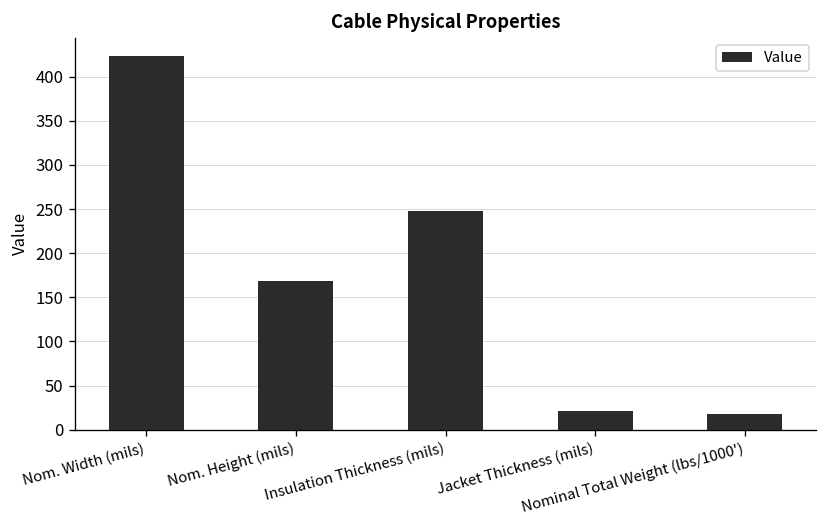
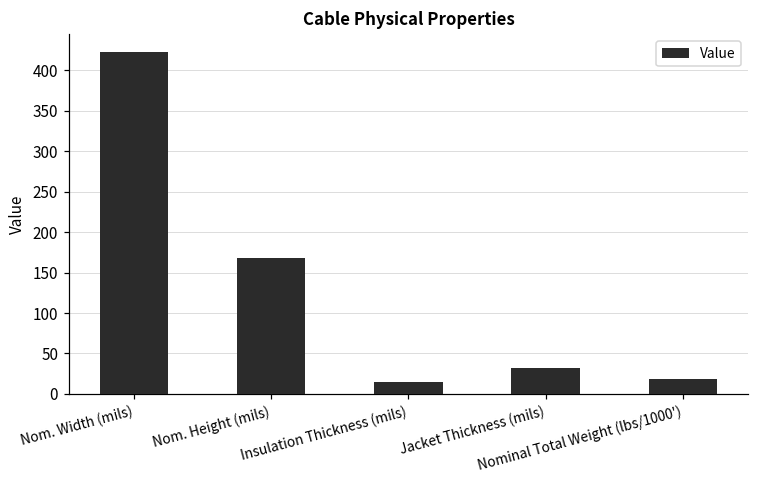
  {
    "Nom. Width (mils)": 420,
    "Nom. Height (mils)": 170,
-   "Insulation Thickness (mils)": 250,
-   "Jacket Thickness (mils)": 20,
+   "Insulation Thickness (mils)": 20,
+   "Jacket Thickness (mils)": 30,
    "Nominal Total Weight (lbs/1000')": 20
  }
